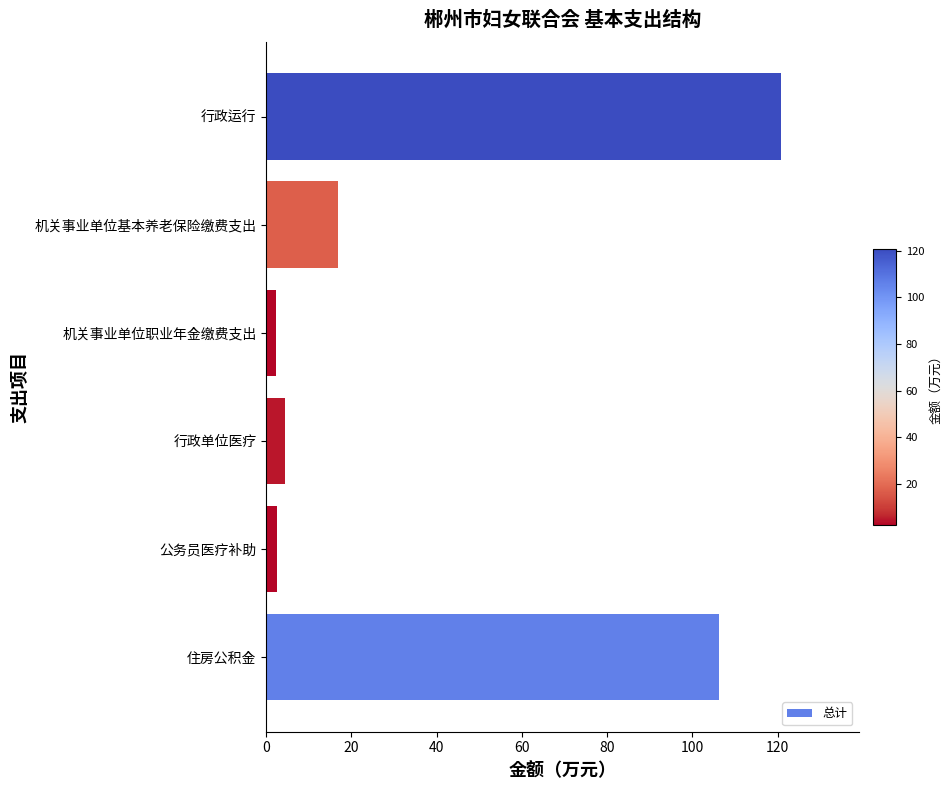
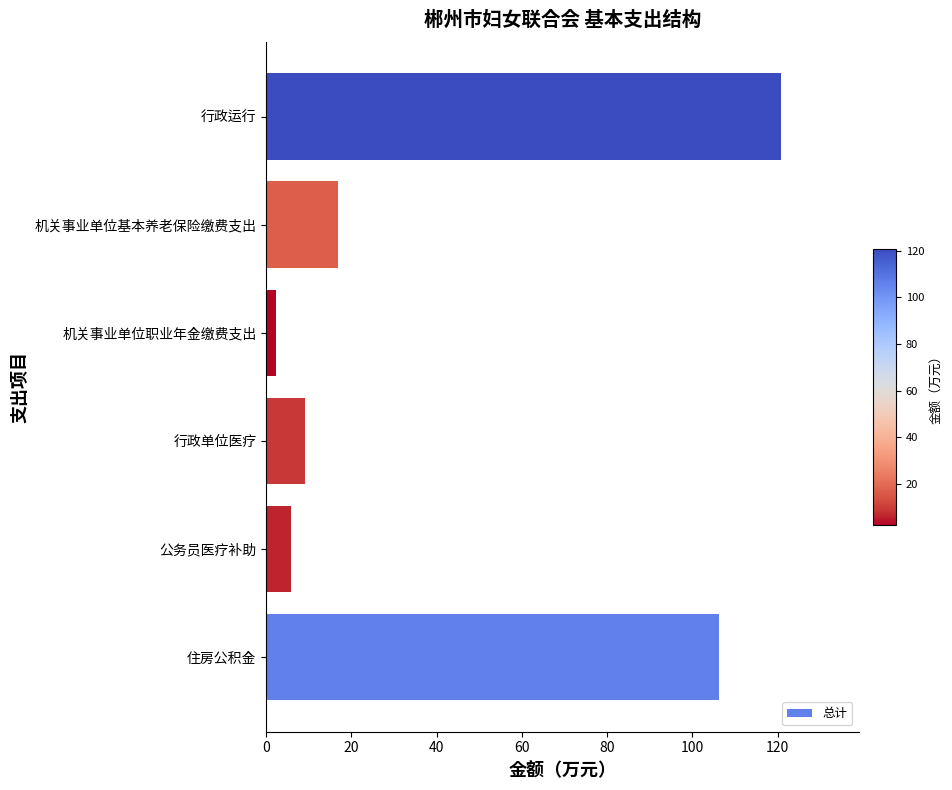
  {
    "行政运行": 121,
    "机关事业单位基本养老保险缴费支出": 17,
    "机关事业单位职业年金缴费支出": 2,
-   "行政单位医疗": 5,
-   "公务员医疗补助": 3,
+   "行政单位医疗": 9,
+   "公务员医疗补助": 6,
    "住房公积金": 106
  }
